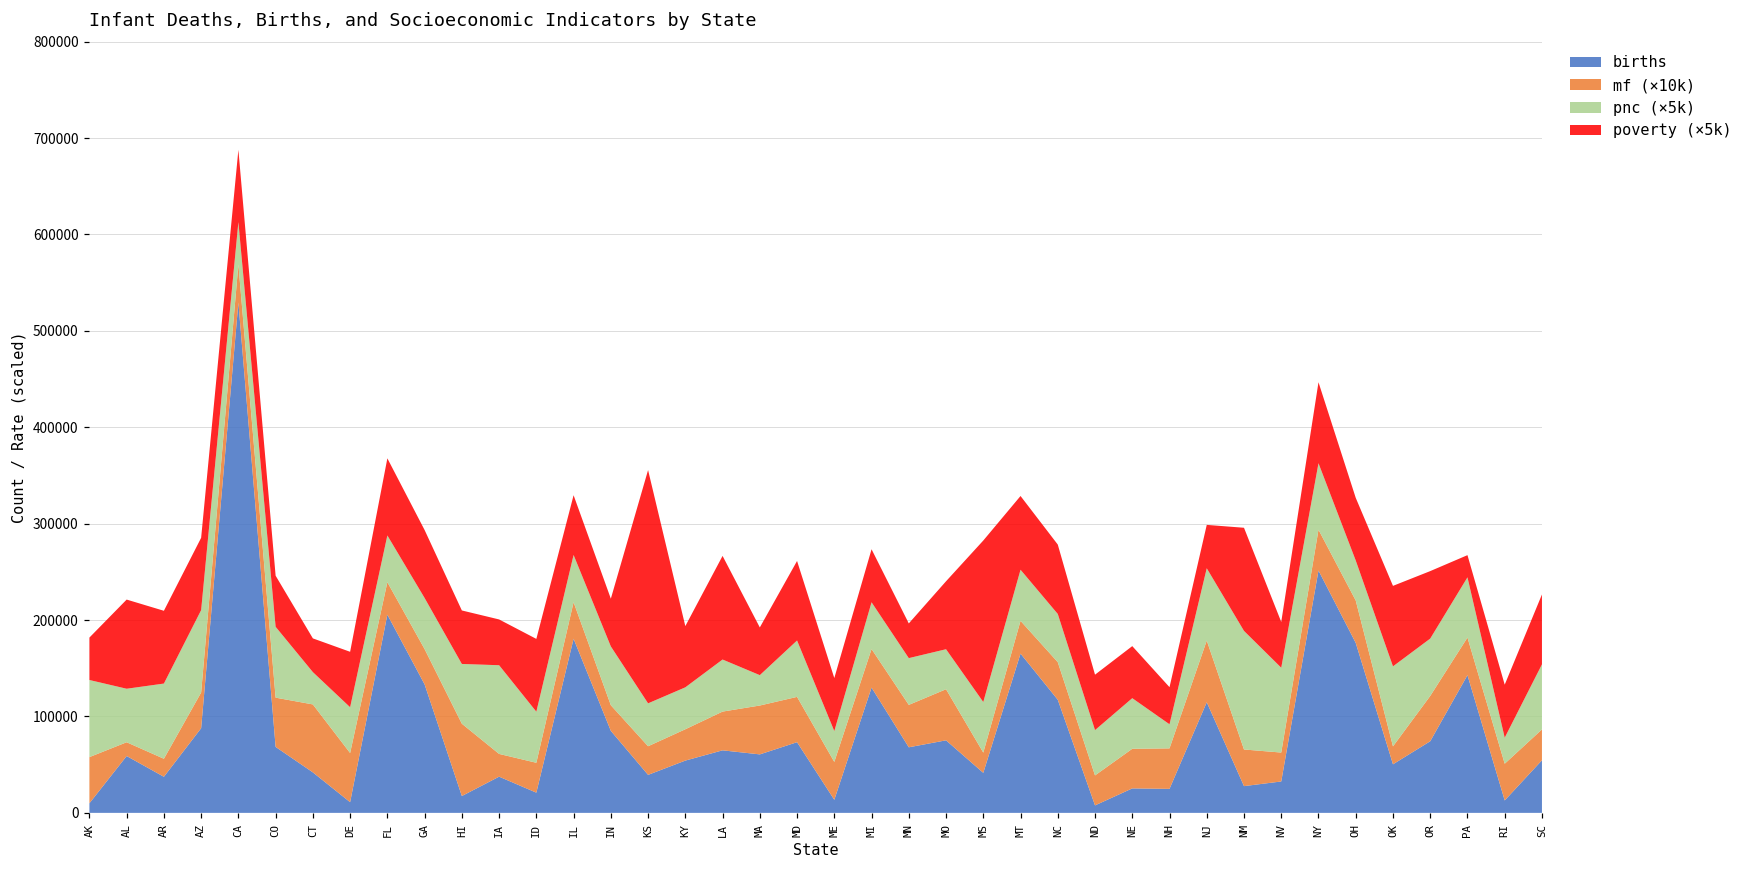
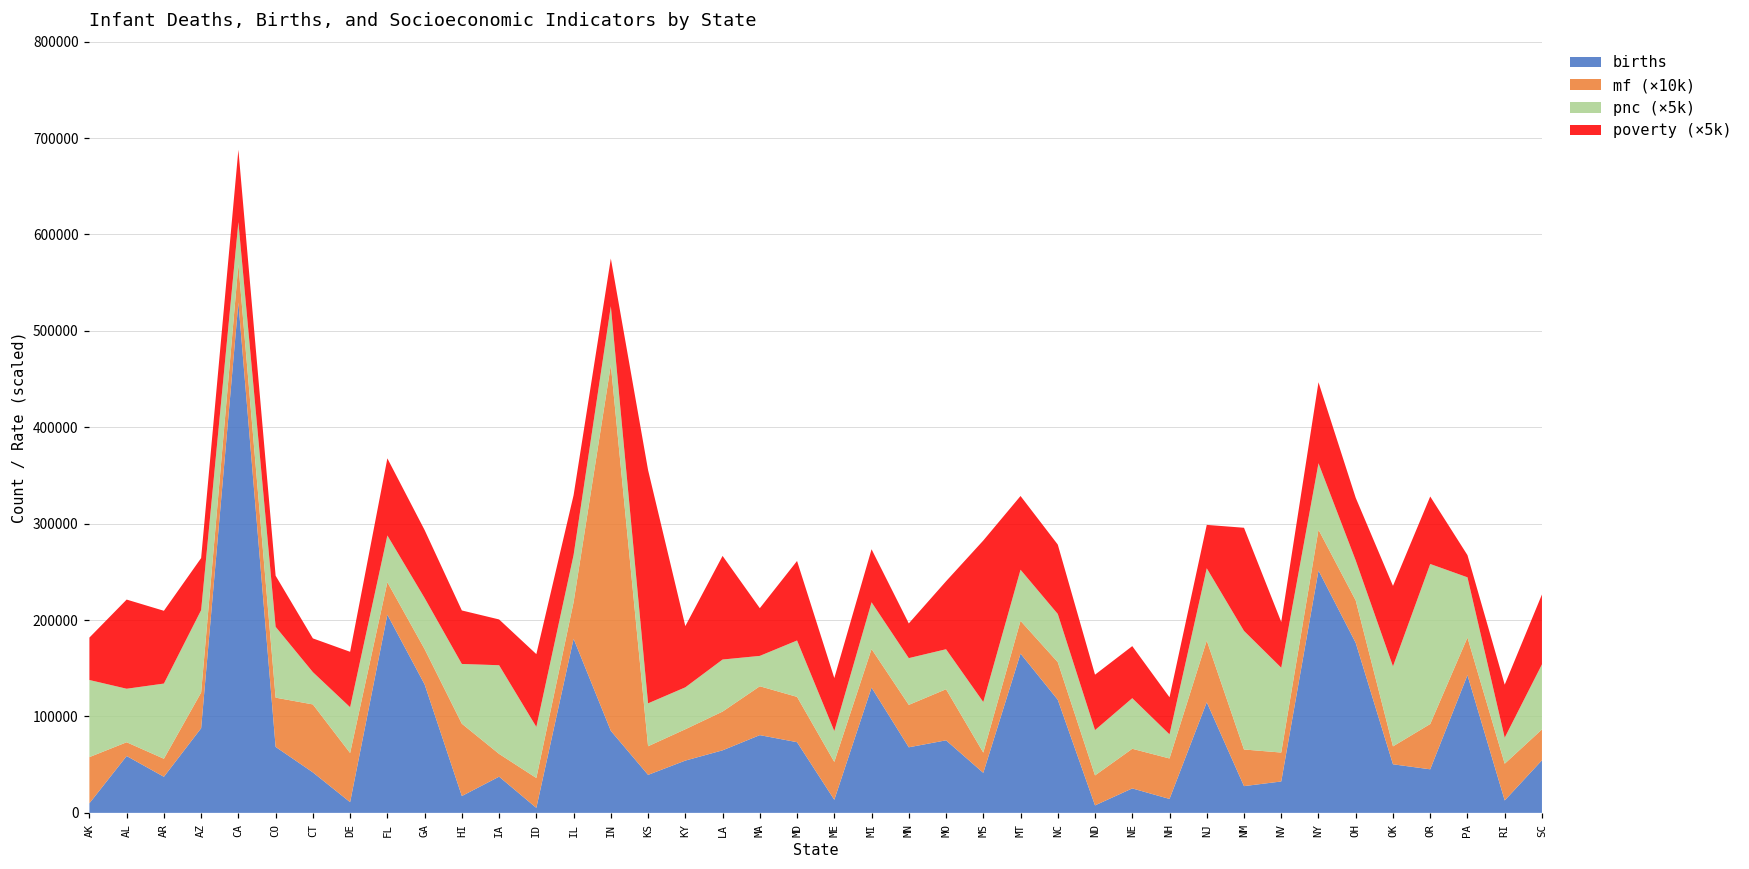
  {
    "births": {
      "AK": 10000,
      "AL": 60000,
      "AR": 40000,
      "AZ": 90000,
      "CA": 530000,
      "CO": 70000,
      "CT": 40000,
      "DE": 10000,
      "FL": 210000,
      "GA": 130000,
      "HI": 20000,
      "IA": 40000,
-     "ID": 20000,
+     "ID": 10000,
      "IL": 180000,
      "IN": 90000,
      "KS": 40000,
      "KY": 50000,
      "LA": 60000,
-     "MA": 60000,
+     "MA": 80000,
      "MD": 70000,
      "ME": 10000,
      "MI": 130000,
      "MN": 70000,
      "MO": 80000,
      "MS": 40000,
      "MT": 170000,
      "NC": 120000,
      "ND": 10000,
      "NE": 30000,
-     "NH": 20000,
+     "NH": 10000,
      "NJ": 110000,
      "NM": 30000,
      "NV": 30000,
      "NY": 250000,
      "OH": 180000,
      "OK": 50000,
-     "OR": 70000,
+     "OR": 50000,
      "PA": 140000,
      "RI": 10000,
      "SC": 50000
    },
    "mf (×10k)": {
      "AK": 50000,
      "AL": 10000,
      "AR": 20000,
      "AZ": 40000,
      "CA": 40000,
      "CO": 50000,
      "CT": 70000,
      "DE": 50000,
      "FL": 30000,
      "GA": 40000,
      "HI": 80000,
      "IA": 20000,
      "ID": 30000,
      "IL": 40000,
-     "IN": 30000,
+     "IN": 380000,
      "KS": 30000,
      "KY": 30000,
      "LA": 40000,
      "MA": 50000,
      "MD": 50000,
      "ME": 40000,
      "MI": 40000,
      "MN": 40000,
      "MO": 50000,
      "MS": 20000,
      "MT": 30000,
      "NC": 40000,
      "ND": 30000,
      "NE": 40000,
      "NH": 40000,
      "NJ": 60000,
      "NM": 40000,
      "NV": 30000,
      "NY": 40000,
      "OH": 40000,
      "OK": 20000,
      "OR": 50000,
      "PA": 40000,
      "RI": 40000,
      "SC": 30000
    },
    "pnc (×5k)": {
      "AK": 80000,
      "AL": 60000,
      "AR": 80000,
      "AZ": 90000,
      "CA": 40000,
      "CO": 70000,
      "CT": 30000,
      "DE": 50000,
      "FL": 50000,
      "GA": 50000,
      "HI": 60000,
      "IA": 90000,
      "ID": 50000,
      "IL": 50000,
      "IN": 60000,
      "KS": 40000,
      "KY": 40000,
      "LA": 50000,
      "MA": 30000,
      "MD": 60000,
      "ME": 30000,
      "MI": 50000,
      "MN": 50000,
      "MO": 40000,
      "MS": 50000,
      "MT": 50000,
      "NC": 50000,
      "ND": 50000,
      "NE": 50000,
      "NH": 30000,
      "NJ": 80000,
      "NM": 120000,
      "NV": 90000,
      "NY": 70000,
      "OH": 40000,
      "OK": 80000,
-     "OR": 60000,
+     "OR": 170000,
      "PA": 60000,
      "RI": 30000,
      "SC": 70000
    },
    "poverty (×5k)": {
      "AK": 40000,
      "AL": 90000,
      "AR": 80000,
-     "AZ": 80000,
+     "AZ": 50000,
      "CA": 80000,
      "CO": 50000,
      "CT": 40000,
      "DE": 60000,
      "FL": 80000,
      "GA": 70000,
      "HI": 60000,
      "IA": 50000,
      "ID": 80000,
      "IL": 60000,
      "IN": 50000,
      "KS": 240000,
      "KY": 60000,
      "LA": 110000,
      "MA": 50000,
      "MD": 80000,
      "ME": 60000,
      "MI": 60000,
      "MN": 40000,
      "MO": 70000,
      "MS": 170000,
      "MT": 80000,
      "NC": 70000,
      "ND": 60000,
      "NE": 50000,
      "NH": 40000,
      "NJ": 50000,
      "NM": 110000,
      "NV": 50000,
      "NY": 80000,
      "OH": 70000,
      "OK": 80000,
      "OR": 70000,
      "PA": 20000,
      "RI": 60000,
      "SC": 70000
    }
  }
